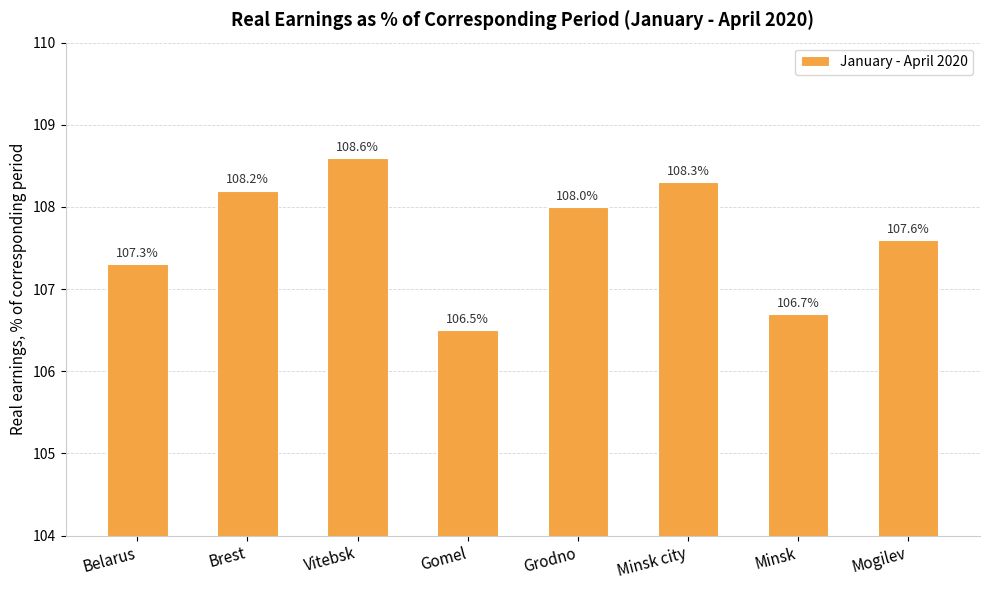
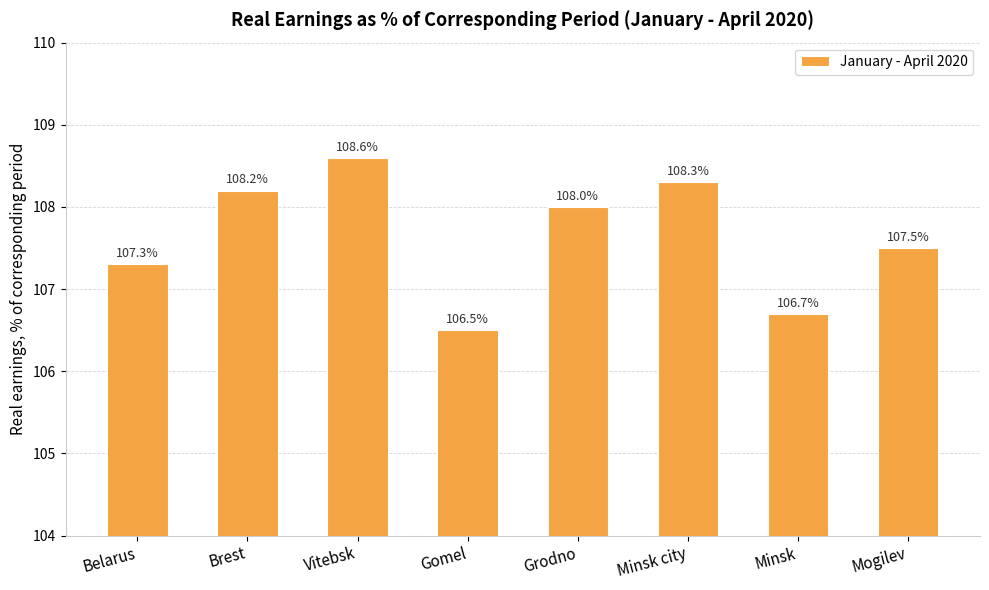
  {
    "Belarus": "107.3%",
    "Brest": "108.2%",
    "Vitebsk": "108.6%",
    "Gomel": "106.5%",
    "Grodno": "108.0%",
    "Minsk city": "108.3%",
    "Minsk": "106.7%",
-   "Mogilev": "107.6%"
+   "Mogilev": "107.5%"
  }
